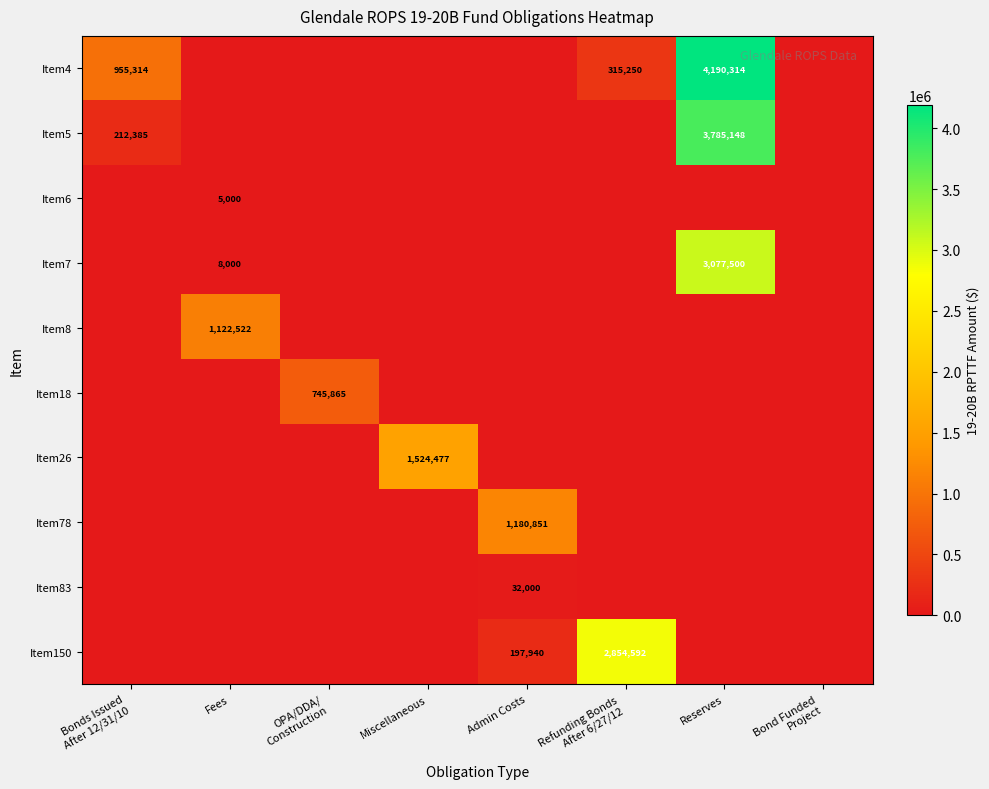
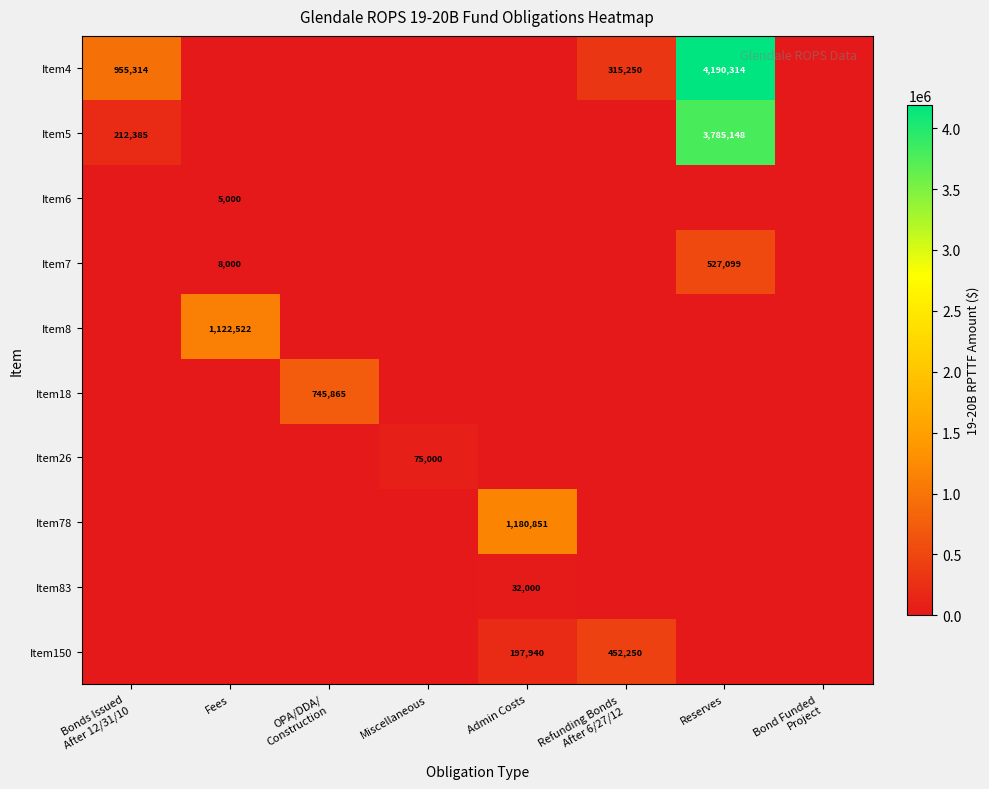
  {
    "Item4": {
      "Bonds Issued After 12/31/10": "955,314",
      "Refunding Bonds After 6/27/12": "315,250",
      "Reserves": "4,190,314"
    },
    "Item5": {
      "Bonds Issued After 12/31/10": "212,385",
      "Reserves": "3,785,148"
    },
    "Item6": {
      "Fees": "5,000"
    },
    "Item7": {
      "Fees": "8,000",
-     "Reserves": "3,077,500"
+     "Reserves": "527,099"
    },
    "Item8": {
      "Fees": "1,122,522"
    },
    "Item18": {
      "OPA/DDA/ Construction": "745,865"
    },
    "Item26": {
-     "Miscellaneous": "1,524,477"
+     "Miscellaneous": "75,000"
    },
    "Item78": {
      "Admin Costs": "1,180,851"
    },
    "Item83": {
      "Admin Costs": "32,000"
    },
    "Item150": {
      "Admin Costs": "197,940",
-     "Refunding Bonds After 6/27/12": "2,854,592"
+     "Refunding Bonds After 6/27/12": "452,250"
    }
  }
